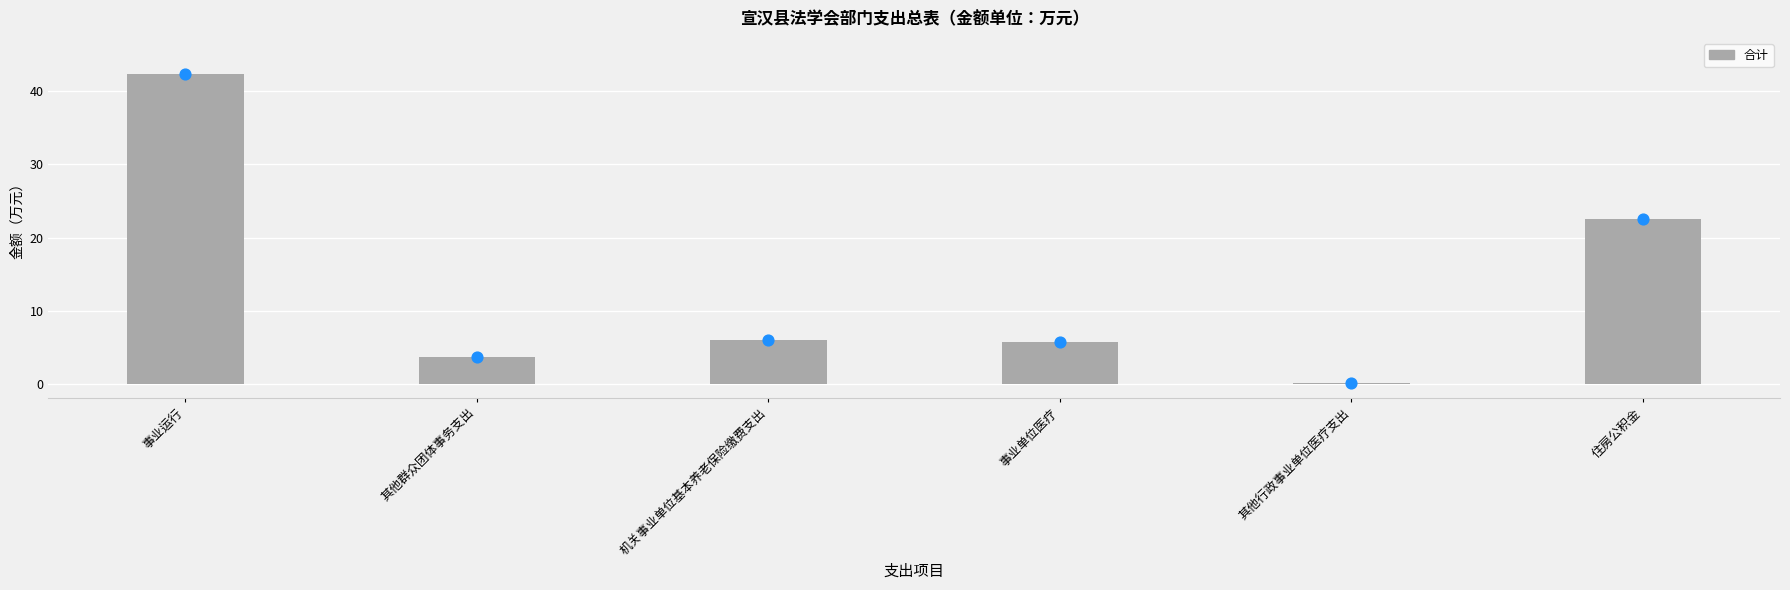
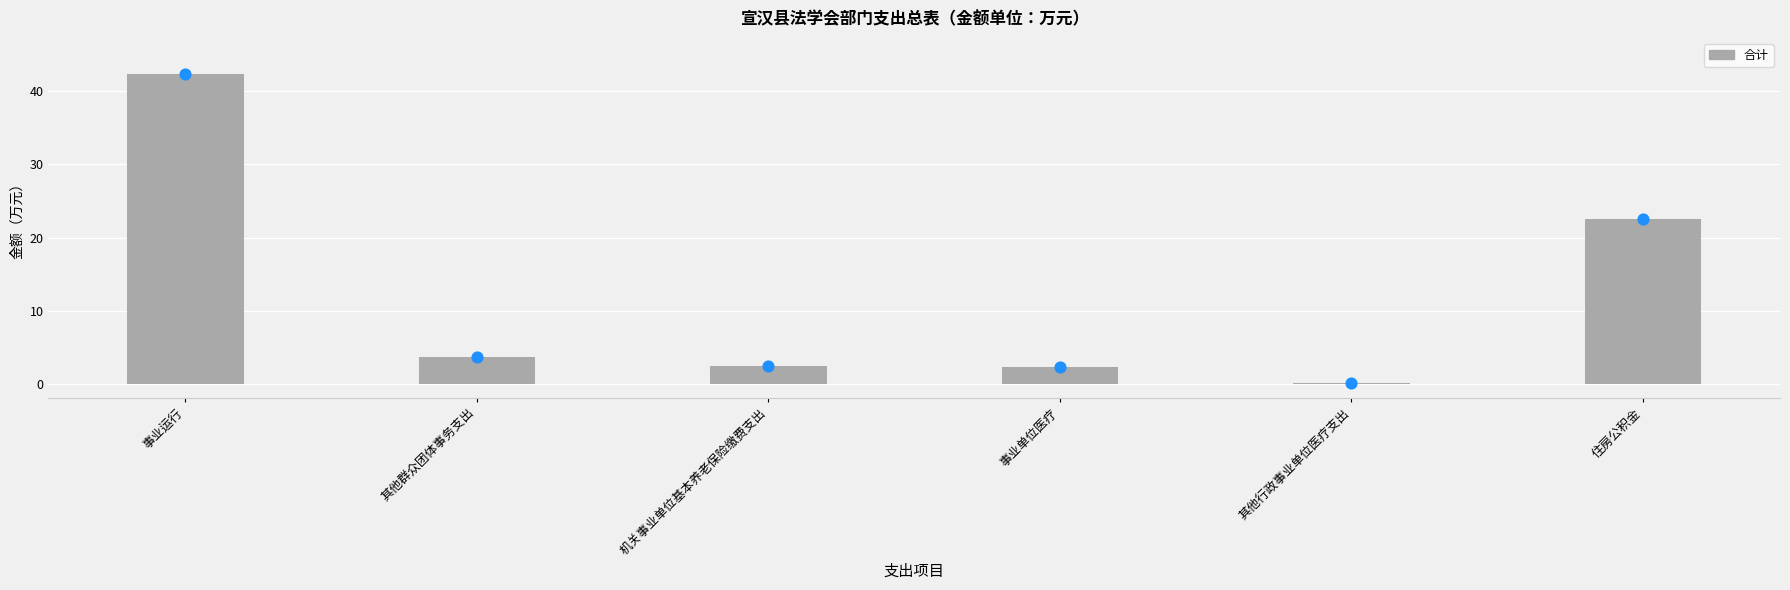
  {
    "事业运行": 42,
    "其他群众团体事务支出": 4,
-   "机关事业单位基本养老保险缴费支出": 6,
-   "事业单位医疗": 6,
+   "机关事业单位基本养老保险缴费支出": 2,
+   "事业单位医疗": 2,
    "住房公积金": 23
  }
